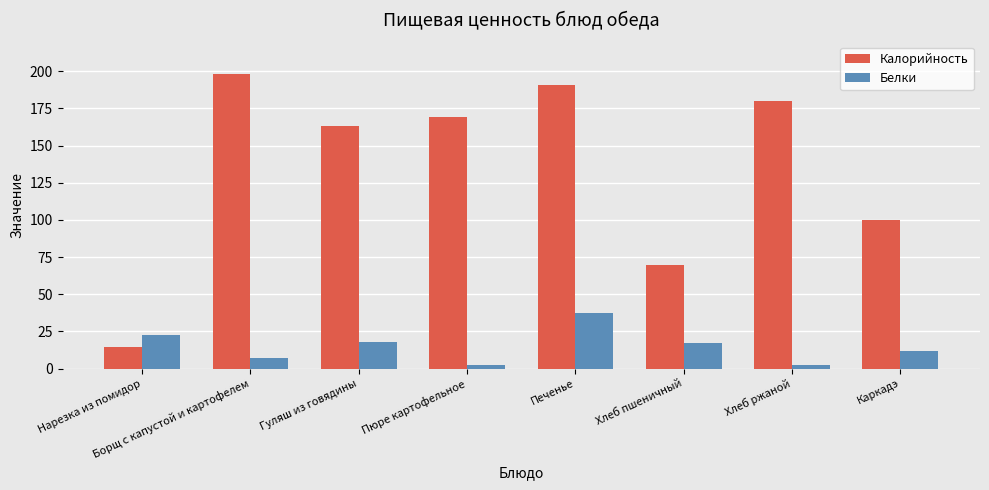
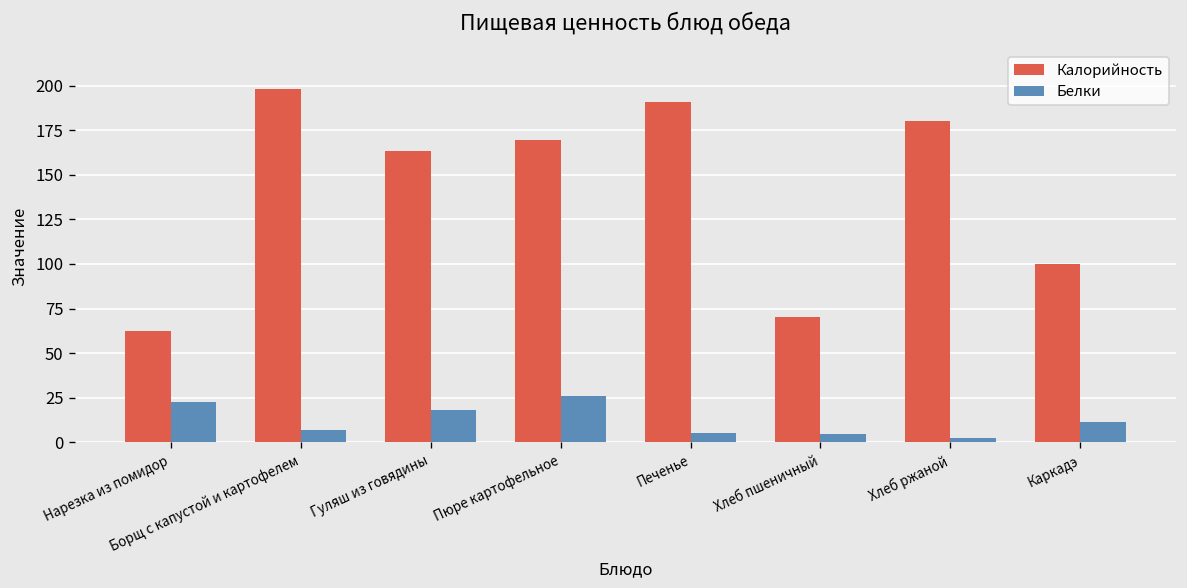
  {
    "Калорийность": {
-     "Нарезка из помидор": 14,
+     "Нарезка из помидор": 62,
      "Борщ с капустой и картофелем": 198,
      "Гуляш из говядины": 163,
      "Пюре картофельное": 170,
      "Печенье": 191,
      "Хлеб пшеничный": 70,
      "Хлеб ржаной": 180,
      "Каркадэ": 100
    },
    "Белки": {
      "Нарезка из помидор": 22,
      "Борщ с капустой и картофелем": 7,
      "Гуляш из говядины": 18,
-     "Пюре картофельное": 2,
-     "Печенье": 37,
-     "Хлеб пшеничный": 17,
+     "Пюре картофельное": 26,
+     "Печенье": 5,
+     "Хлеб пшеничный": 5,
      "Хлеб ржаной": 3,
      "Каркадэ": 12
    }
  }
